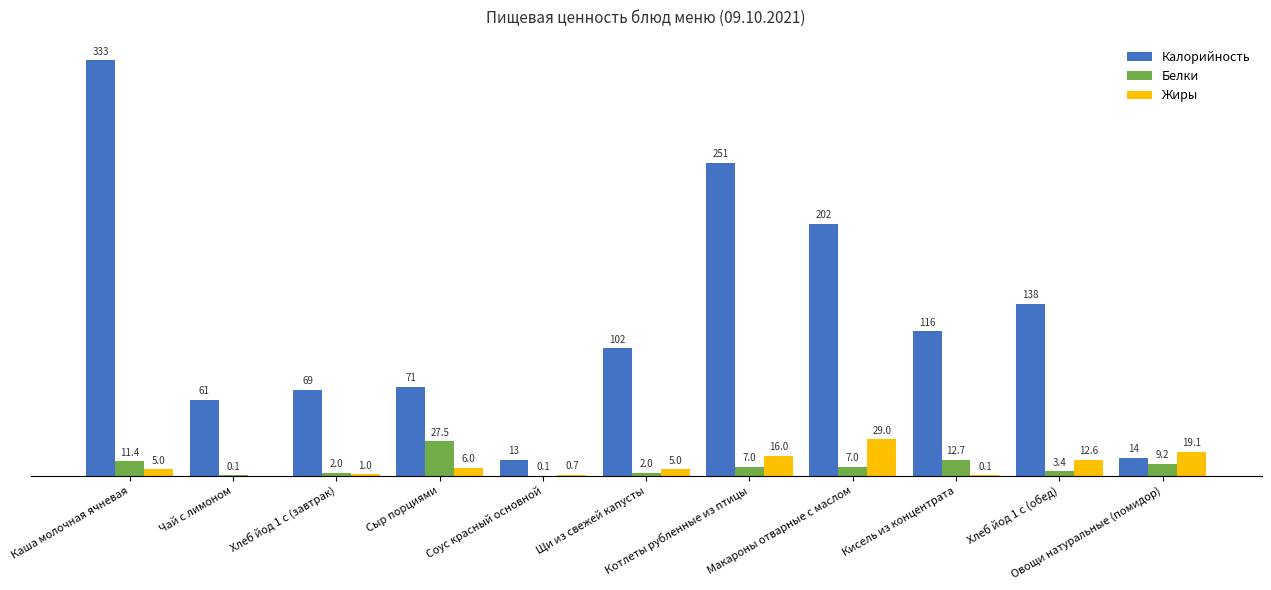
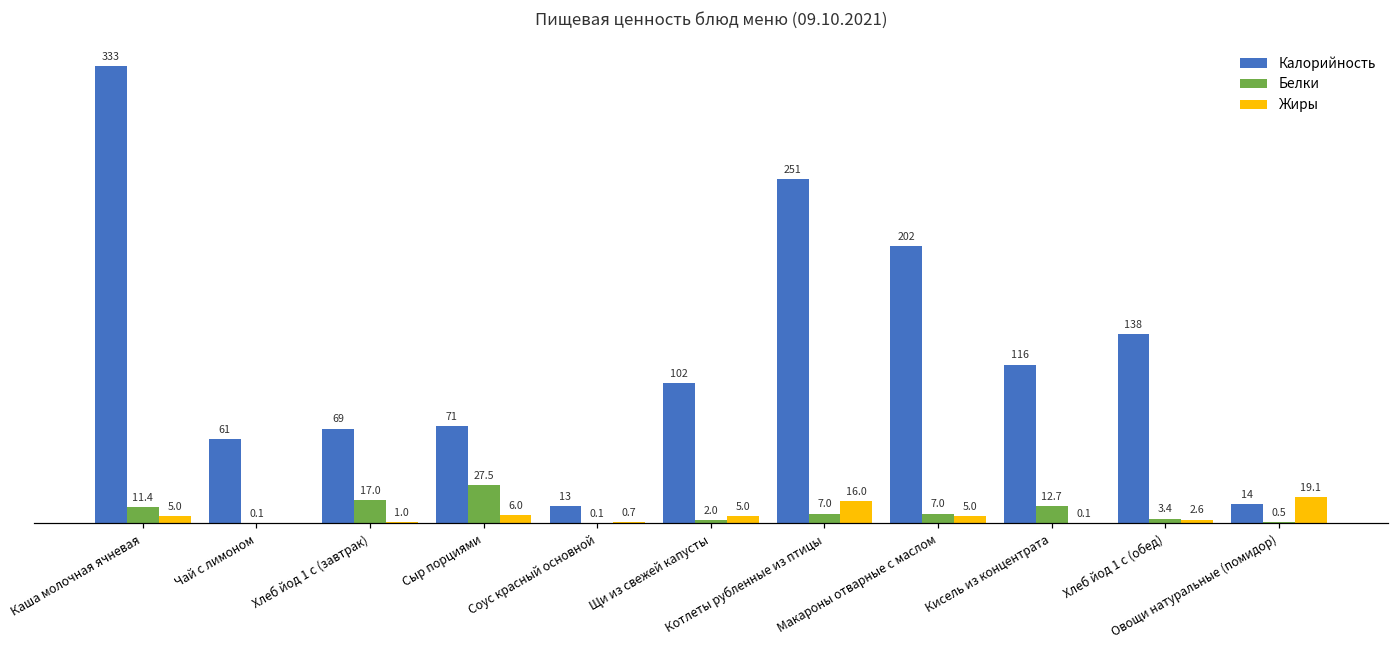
  {
    "Калорийность": {
      "Каша молочная ячневая": 333,
      "Чай с лимоном": 61,
      "Хлеб йод 1 с (завтрак)": 69,
      "Сыр порциями": 71,
      "Соус красный основной": 13,
      "Щи из свежей капусты": 102,
      "Котлеты рубленные из птицы": 251,
      "Макароны отварные с маслом": 202,
      "Кисель из концентрата": 116,
      "Хлеб йод 1 с (обед)": 138,
      "Овощи натуральные (помидор)": 14
    },
    "Белки": {
      "Каша молочная ячневая": 11.4,
      "Чай с лимоном": 0.1,
-     "Хлеб йод 1 с (завтрак)": 2.0,
+     "Хлеб йод 1 с (завтрак)": 17.0,
      "Сыр порциями": 27.5,
      "Соус красный основной": 0.1,
      "Щи из свежей капусты": 2.0,
      "Котлеты рубленные из птицы": 7.0,
      "Макароны отварные с маслом": 7.0,
      "Кисель из концентрата": 12.7,
      "Хлеб йод 1 с (обед)": 3.4,
-     "Овощи натуральные (помидор)": 9.2
+     "Овощи натуральные (помидор)": 0.5
    },
    "Жиры": {
      "Каша молочная ячневая": 5.0,
      "Хлеб йод 1 с (завтрак)": 1.0,
      "Сыр порциями": 6.0,
      "Соус красный основной": 0.7,
      "Щи из свежей капусты": 5.0,
      "Котлеты рубленные из птицы": 16.0,
-     "Макароны отварные с маслом": 29.0,
+     "Макароны отварные с маслом": 5.0,
      "Кисель из концентрата": 0.1,
-     "Хлеб йод 1 с (обед)": 12.6,
+     "Хлеб йод 1 с (обед)": 2.6,
      "Овощи натуральные (помидор)": 19.1
    }
  }
